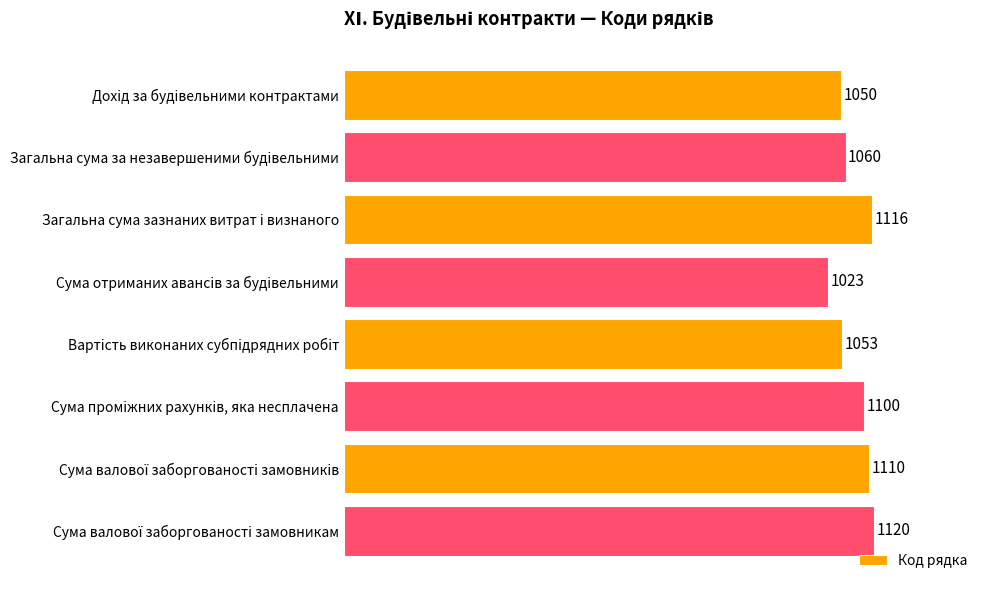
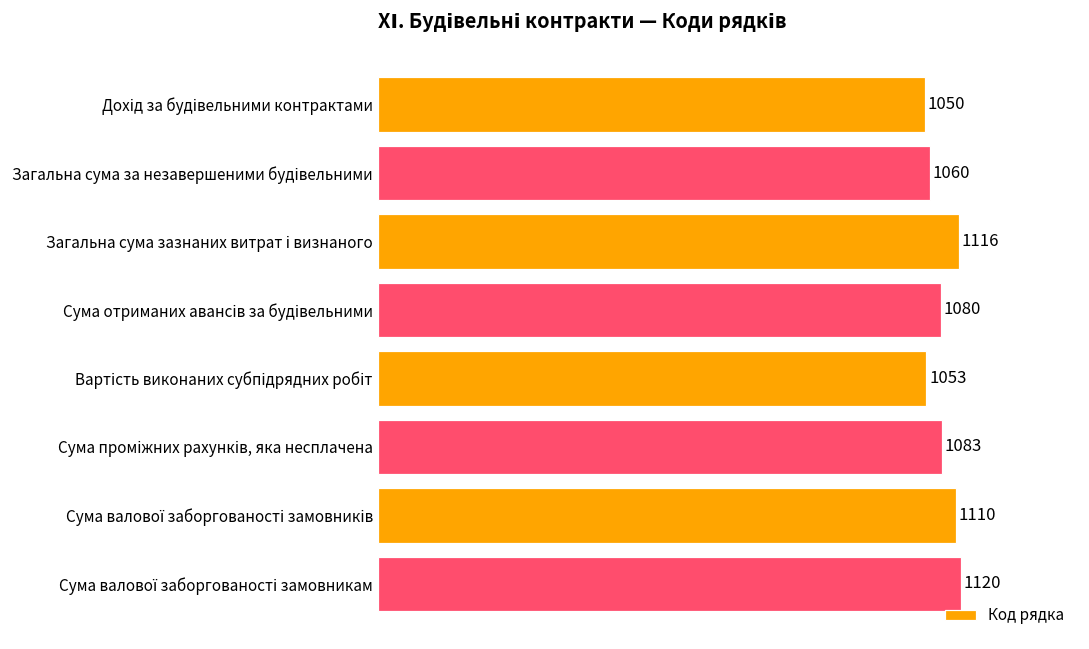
  {
    "Дохід за будівельними контрактами": 1050,
    "Загальна сума за незавершеними будівельними": 1060,
    "Загальна сума зазнаних витрат і визнаного": 1116,
-   "Сума отриманих авансів за будівельними": 1023,
+   "Сума отриманих авансів за будівельними": 1080,
    "Вартість виконаних субпідрядних робіт": 1053,
-   "Сума проміжних рахунків, яка несплачена": 1100,
+   "Сума проміжних рахунків, яка несплачена": 1083,
    "Сума валової заборгованості замовників": 1110,
    "Сума валової заборгованості замовникам": 1120
  }
